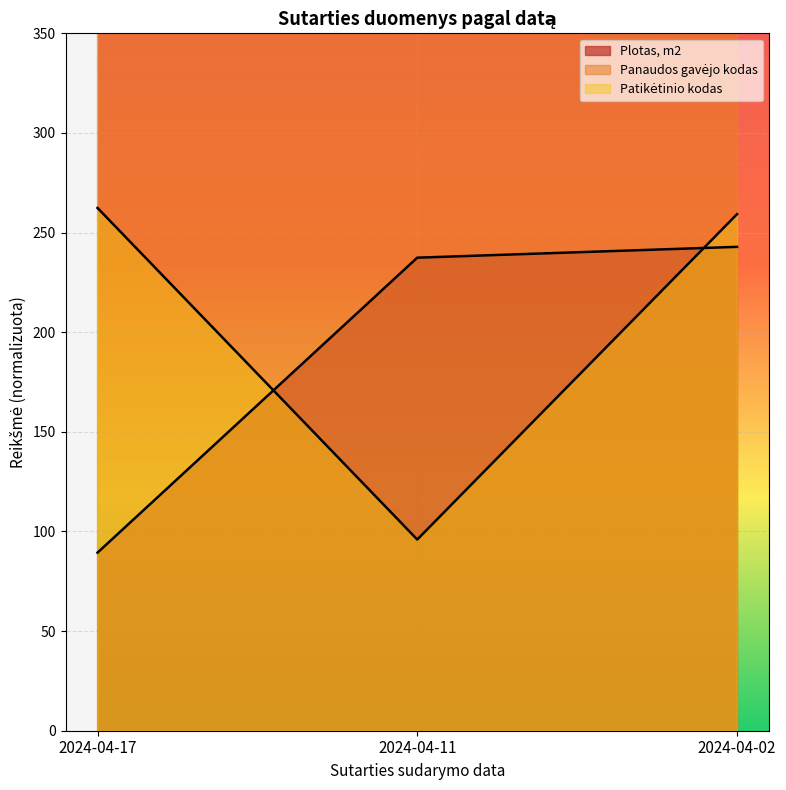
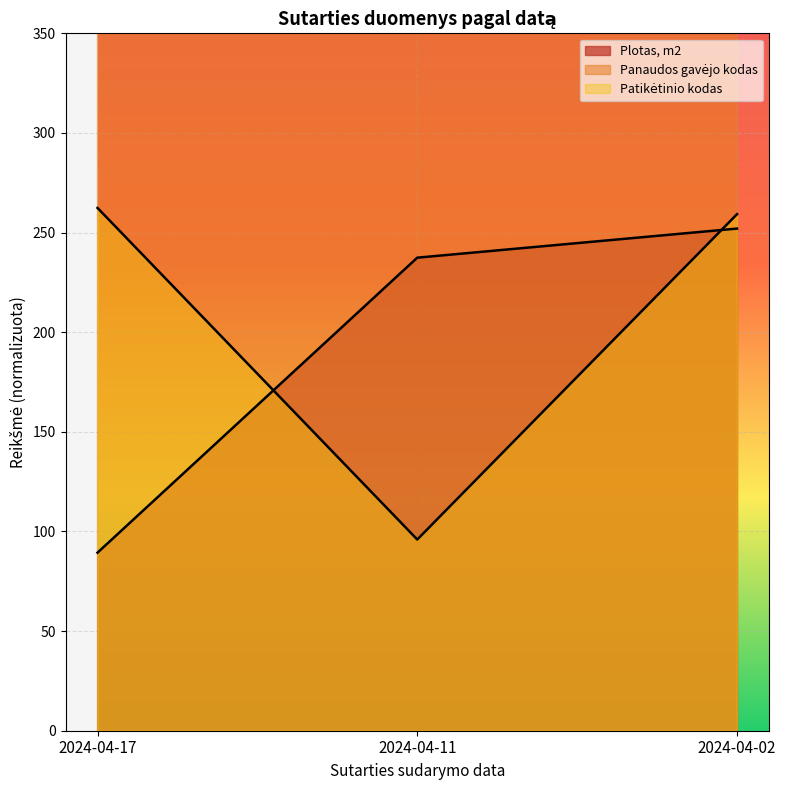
  {
    "Plotas, m2": {
      "2024-04-17": 89,
      "2024-04-11": 237,
-     "2024-04-02": 243
+     "2024-04-02": 252
    },
    "Patikėtinio kodas": {
      "2024-04-17": 262,
      "2024-04-11": 96,
      "2024-04-02": 259
    }
  }
